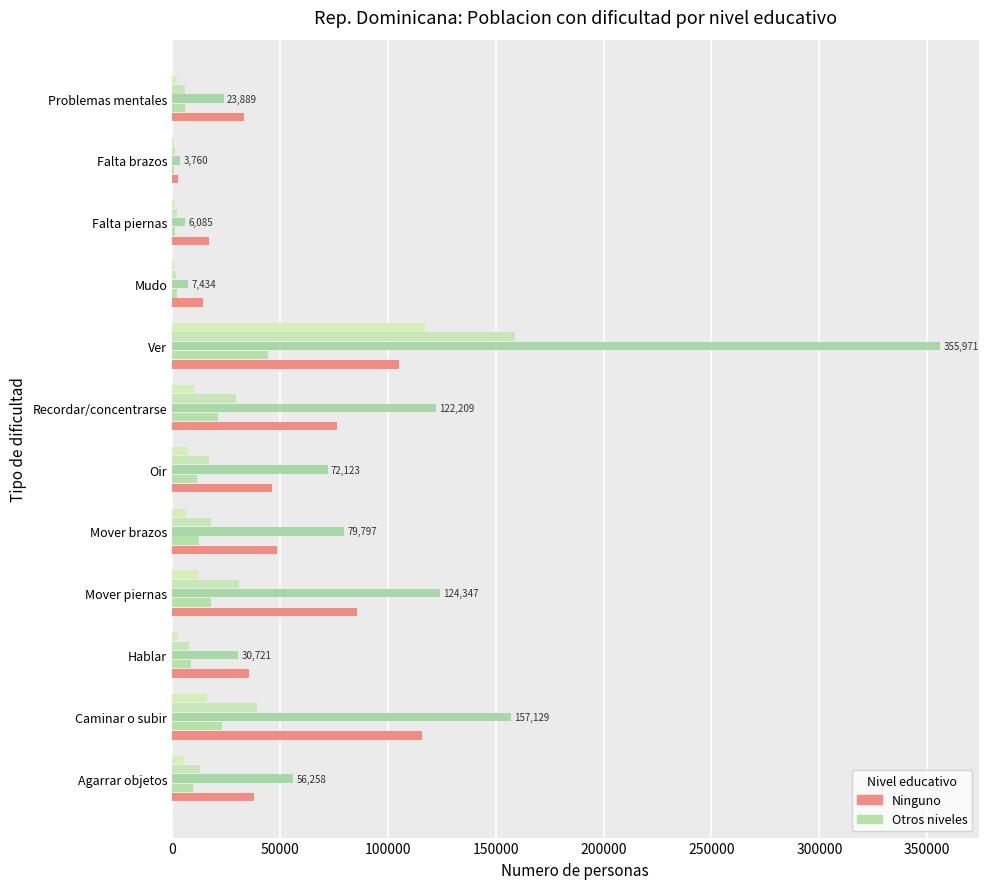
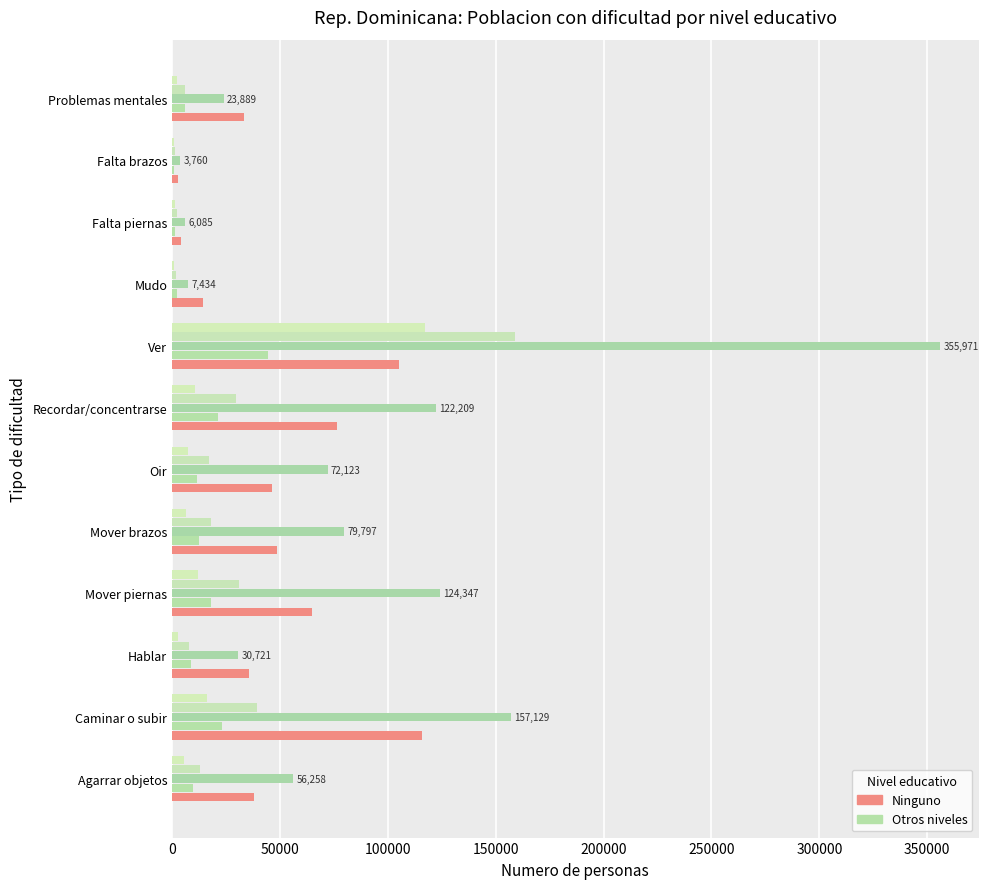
  {
    "Ninguno": {
      "Problemas mentales": 33000,
      "Falta brazos": 3000,
-     "Falta piernas": 17000,
+     "Falta piernas": 4000,
      "Mudo": 14000,
      "Ver": 105000,
      "Recordar/concentrarse": 76000,
      "Oir": 46000,
      "Mover brazos": 49000,
-     "Mover piernas": 86000,
+     "Mover piernas": 65000,
      "Hablar": 36000,
      "Caminar o subir": 116000,
      "Agarrar objetos": 38000
    }
  }
